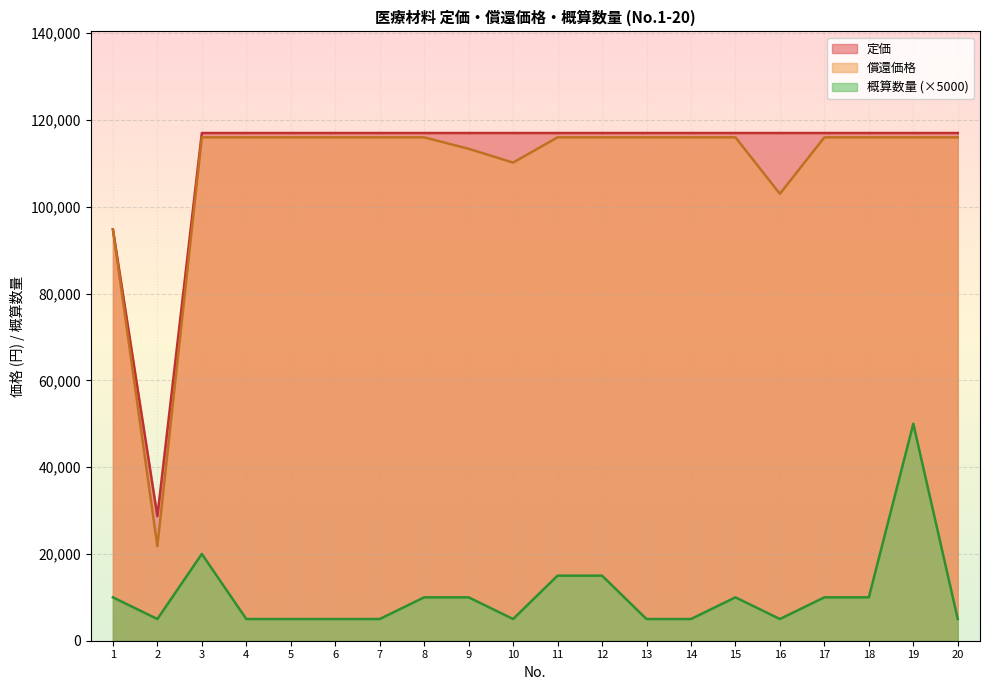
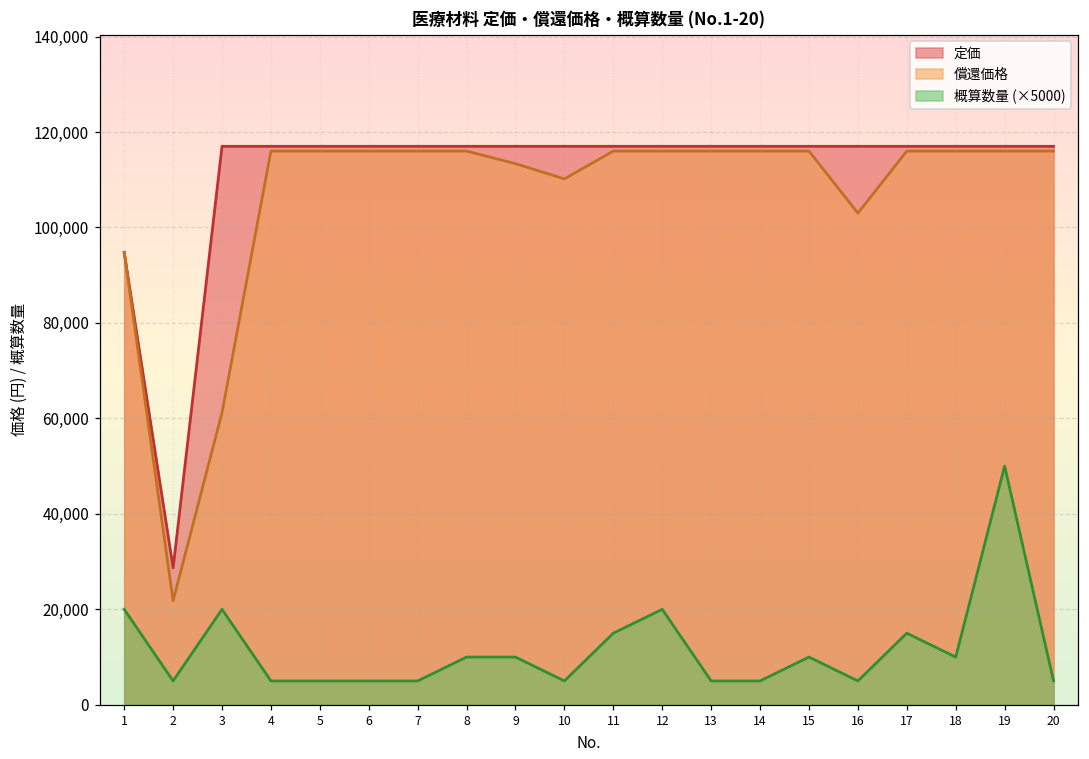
  {
    "定価": {
      "2": "29,000",
      "3": "117,000",
      "4": "117,000",
      "5": "117,000",
      "6": "117,000",
      "7": "117,000",
      "8": "117,000",
      "9": "117,000",
      "10": "117,000",
      "11": "117,000",
      "12": "117,000",
      "13": "117,000",
      "14": "117,000",
      "15": "117,000",
      "16": "117,000",
      "17": "117,000",
      "18": "117,000",
      "19": "117,000",
      "20": "117,000"
    },
    "償還価格": {
      "2": "22,000",
-     "3": "116,000",
+     "3": "61,000",
      "4": "116,000",
      "5": "116,000",
      "6": "116,000",
      "7": "116,000",
      "8": "116,000",
      "9": "113,000",
      "10": "110,000",
      "11": "116,000",
      "12": "116,000",
      "13": "116,000",
      "14": "116,000",
      "15": "116,000",
      "16": "103,000",
      "17": "116,000",
      "18": "116,000",
      "19": "116,000",
      "20": "116,000"
    },
    "概算数量 (×5000)": {
-     "1": "10,000",
+     "1": "20,000",
      "2": "5,000",
      "3": "20,000",
      "4": "5,000",
      "5": "5,000",
      "6": "5,000",
      "7": "5,000",
      "8": "10,000",
      "9": "10,000",
      "10": "5,000",
      "11": "15,000",
-     "12": "15,000",
+     "12": "20,000",
      "13": "5,000",
      "14": "5,000",
      "15": "10,000",
      "16": "5,000",
-     "17": "10,000",
+     "17": "15,000",
      "18": "10,000",
      "19": "50,000",
      "20": "5,000"
    }
  }
